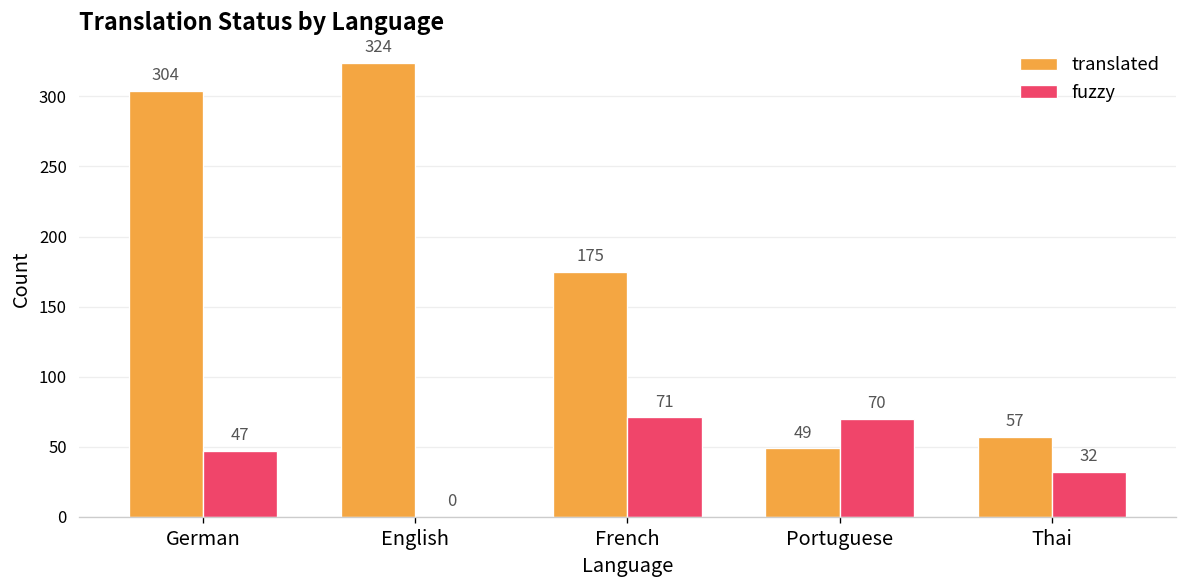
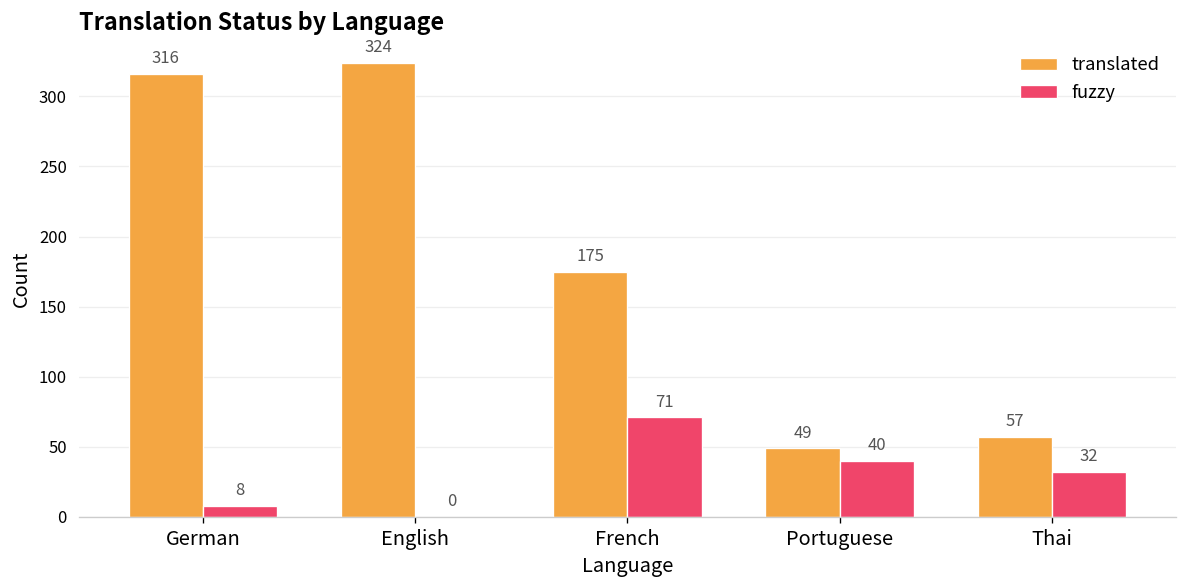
  {
    "translated": {
-     "German": 304,
+     "German": 316,
      "English": 324,
      "French": 175,
      "Portuguese": 49,
      "Thai": 57
    },
    "fuzzy": {
-     "German": 47,
+     "German": 8,
      "English": 0,
      "French": 71,
-     "Portuguese": 70,
+     "Portuguese": 40,
      "Thai": 32
    }
  }
